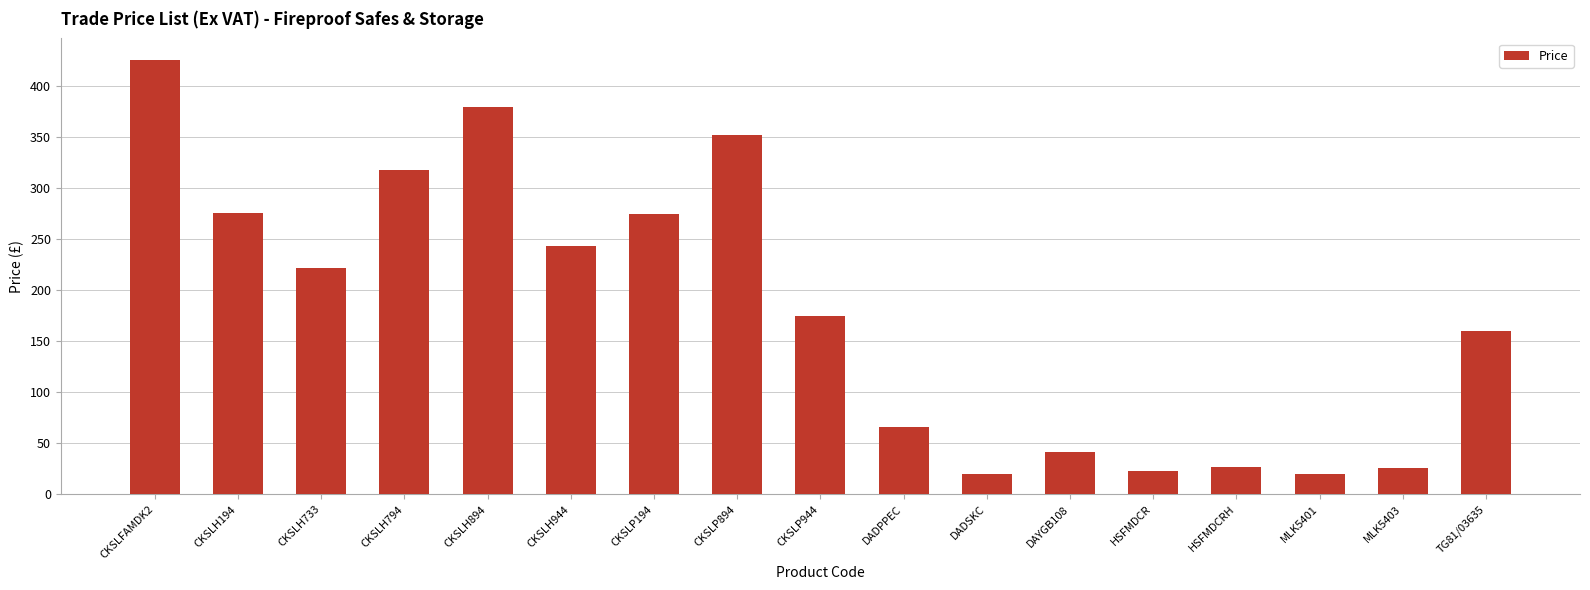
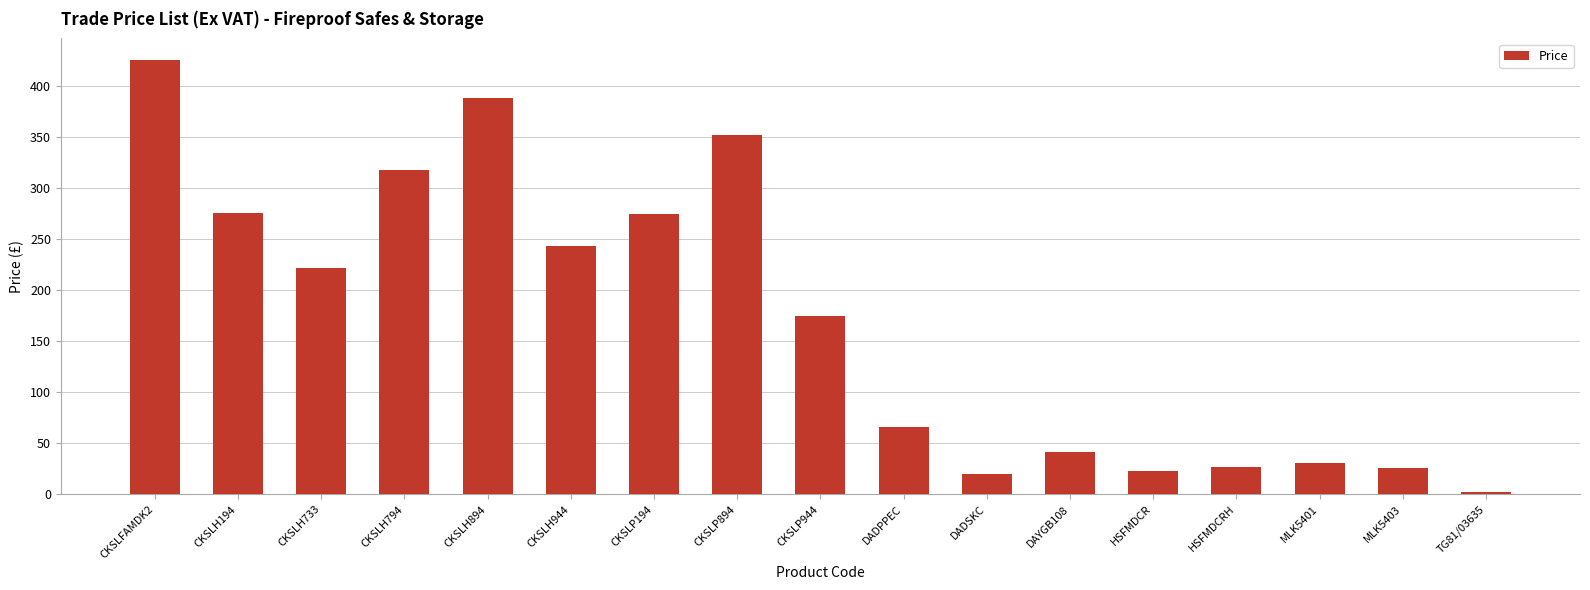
  {
    "CKSLFAMDK2": 425,
    "CKSLH194": 275,
    "CKSLH733": 222,
    "CKSLH794": 317,
-   "CKSLH894": 380,
+   "CKSLH894": 388,
    "CKSLH944": 243,
    "CKSLP194": 274,
    "CKSLP894": 352,
    "CKSLP944": 175,
    "DADPPEC": 66,
    "DADSKC": 20,
    "DAYGB108": 41,
    "HSFMDCR": 23,
    "HSFMDCRH": 27,
-   "MLK5401": 20,
+   "MLK5401": 30,
    "MLK5403": 25,
-   "TG81/03635": 159
+   "TG81/03635": 2
  }
